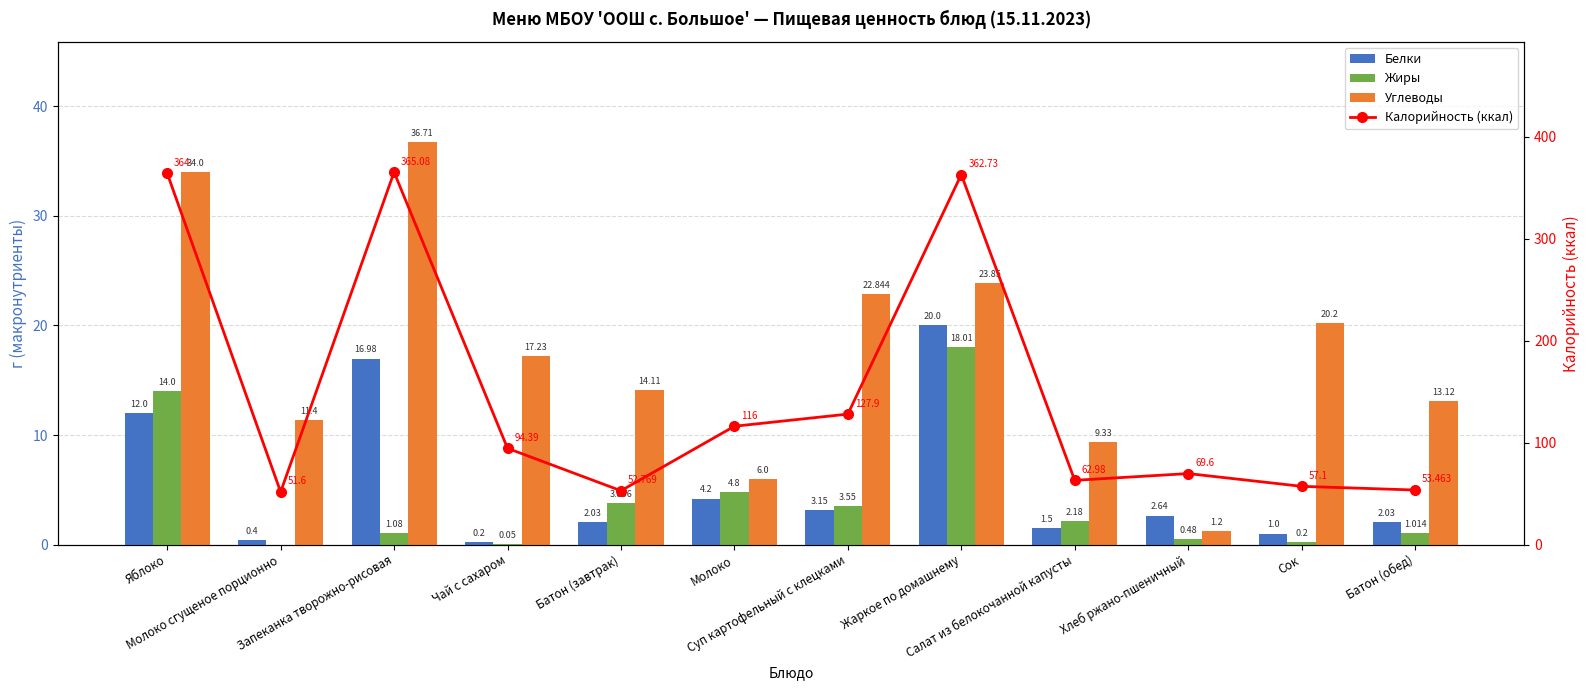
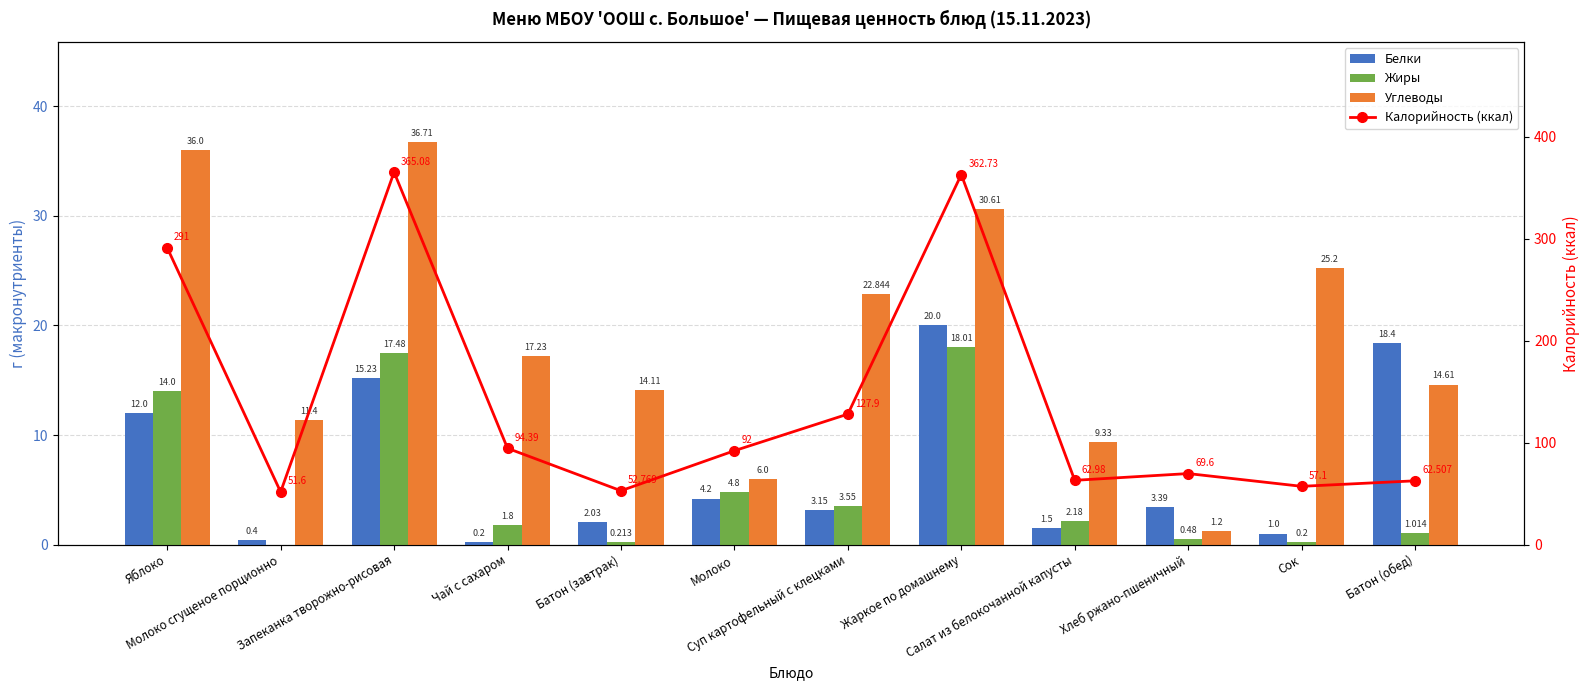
  {
    "Белки": {
      "Яблоко": 12.0,
      "Молоко сгущеное порционно": 0.4,
-     "Запеканка творожно-рисовая": 16.98,
+     "Запеканка творожно-рисовая": 15.23,
      "Чай с сахаром": 0.2,
      "Батон (завтрак)": 2.03,
      "Молоко": 4.2,
      "Суп картофельный с клецками": 3.15,
      "Жаркое по домашнему": 20.0,
      "Салат из белокочанной капусты": 1.5,
-     "Хлеб ржано-пшеничный": 2.64,
+     "Хлеб ржано-пшеничный": 3.39,
      "Сок": 1.0,
-     "Батон (обед)": 2.03
+     "Батон (обед)": 18.4
    },
    "Жиры": {
      "Яблоко": 14.0,
-     "Запеканка творожно-рисовая": 1.08,
-     "Чай с сахаром": 0.05,
-     "Батон (завтрак)": 3.806,
+     "Запеканка творожно-рисовая": 17.48,
+     "Чай с сахаром": 1.8,
+     "Батон (завтрак)": 0.213,
      "Молоко": 4.8,
      "Суп картофельный с клецками": 3.55,
      "Жаркое по домашнему": 18.01,
      "Салат из белокочанной капусты": 2.18,
      "Хлеб ржано-пшеничный": 0.48,
      "Сок": 0.2,
      "Батон (обед)": 1.014
    },
    "Углеводы": {
-     "Яблоко": 34.0,
+     "Яблоко": 36.0,
      "Молоко сгущеное порционно": 11.4,
      "Запеканка творожно-рисовая": 36.71,
      "Чай с сахаром": 17.23,
      "Батон (завтрак)": 14.11,
      "Молоко": 6.0,
      "Суп картофельный с клецками": 22.844,
-     "Жаркое по домашнему": 23.85,
+     "Жаркое по домашнему": 30.61,
      "Салат из белокочанной капусты": 9.33,
      "Хлеб ржано-пшеничный": 1.2,
-     "Сок": 20.2,
-     "Батон (обед)": 13.12
+     "Сок": 25.2,
+     "Батон (обед)": 14.61
    },
    "Калорийность (ккал)": {
-     "Яблоко": 364,
+     "Яблоко": 291,
      "Молоко сгущеное порционно": 51.6,
      "Запеканка творожно-рисовая": 365.08,
      "Чай с сахаром": 94.39,
      "Батон (завтрак)": 52.769,
-     "Молоко": 116,
+     "Молоко": 92,
      "Суп картофельный с клецками": 127.9,
      "Жаркое по домашнему": 362.73,
      "Салат из белокочанной капусты": 62.98,
      "Хлеб ржано-пшеничный": 69.6,
      "Сок": 57.1,
-     "Батон (обед)": 53.463
+     "Батон (обед)": 62.507
    }
  }
